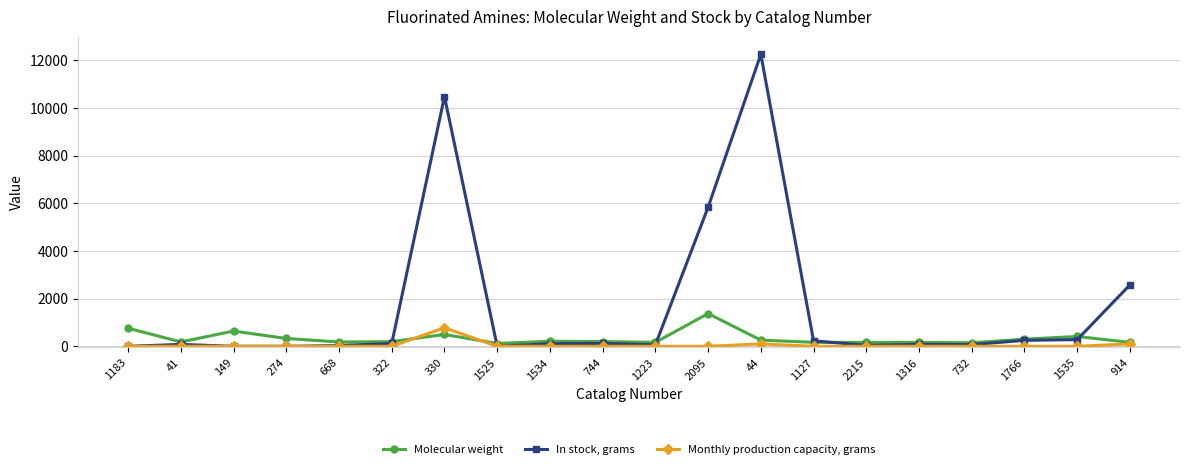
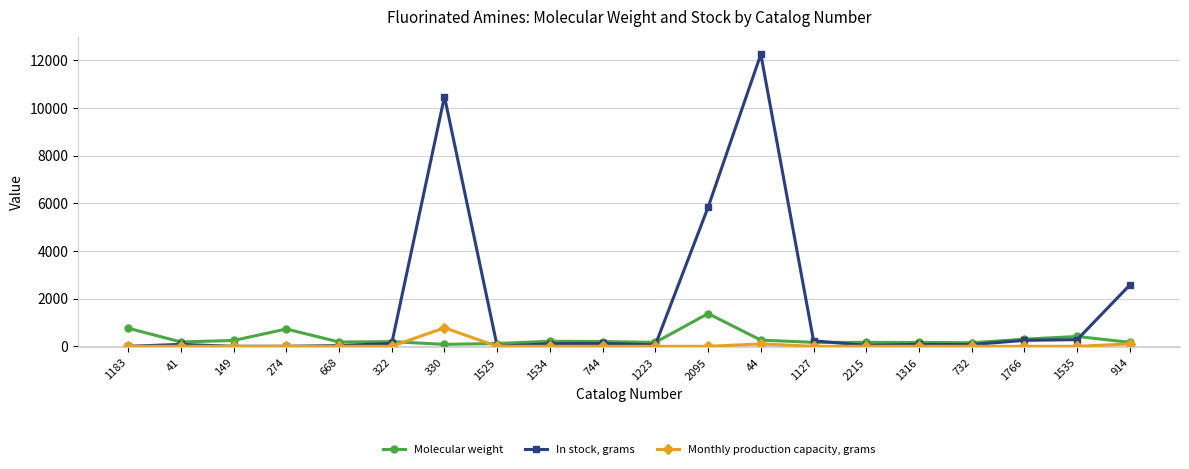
  {
    "Molecular weight": {
      "1183": 800,
-     "149": 600,
-     "274": 300,
+     "149": 200,
+     "274": 700,
      "668": 200,
-     "330": 500,
+     "330": 100,
      "1525": 100,
      "2095": 1400,
      "44": 300,
      "2215": 200,
      "1535": 400
    },
    "In stock, grams": {
      "330": 10500,
      "2095": 5800,
      "44": 12300,
      "1535": 300,
      "914": 2600
    },
    "Monthly production capacity, grams": {
      "322": 0,
      "330": 800,
      "1534": 0,
      "744": 0,
      "2095": 0,
      "44": 100,
      "1127": 0,
      "1766": 0,
      "1535": 0
    }
  }
